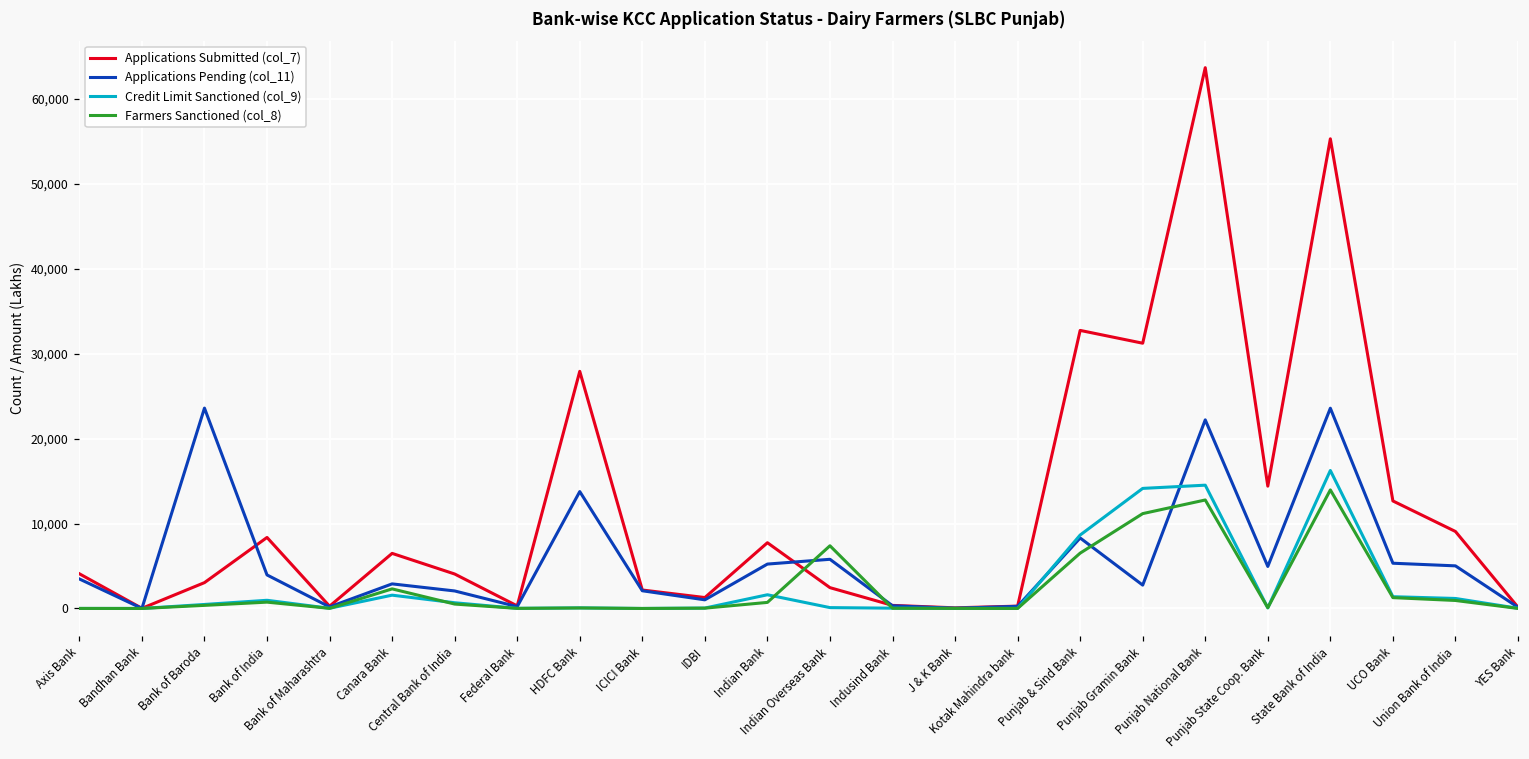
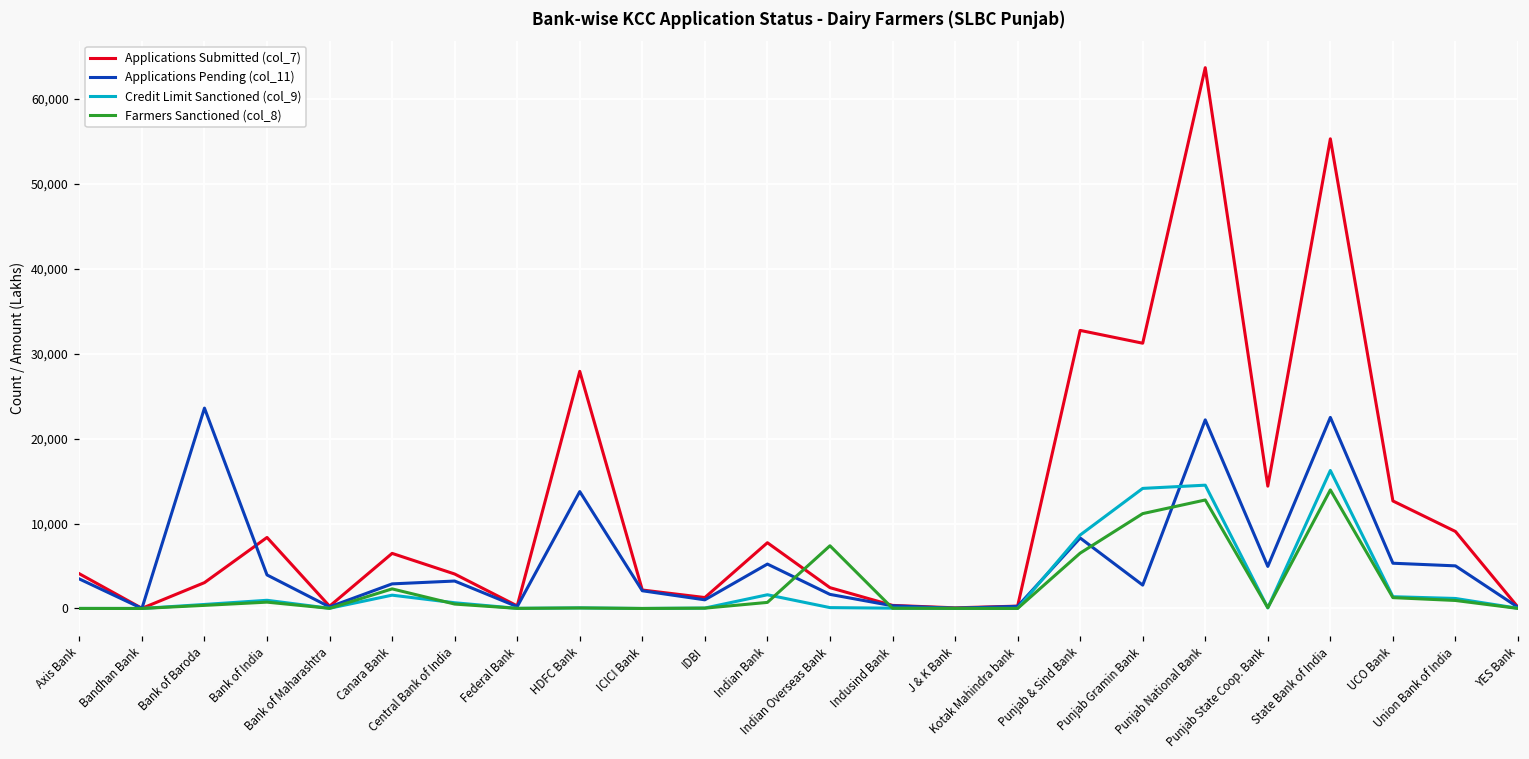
  {
    "Applications Submitted (col_7)": {
      "Axis Bank": "4,000",
      "Bank of Baroda": "3,000",
      "Bank of India": "8,000",
      "Canara Bank": "6,000",
      "Central Bank of India": "4,000",
      "HDFC Bank": "28,000",
      "Indian Bank": "8,000",
      "Indian Overseas Bank": "2,000",
      "Punjab & Sind Bank": "33,000",
      "Punjab Gramin Bank": "31,000",
      "Punjab National Bank": "64,000",
      "Punjab State Coop. Bank": "14,000",
      "State Bank of India": "55,000",
      "UCO Bank": "13,000",
      "Union Bank of India": "9,000"
    },
    "Applications Pending (col_11)": {
      "Axis Bank": "3,000",
      "Bank of Baroda": "24,000",
      "Bank of India": "4,000",
      "Canara Bank": "3,000",
-     "Central Bank of India": "2,000",
+     "Central Bank of India": "3,000",
      "HDFC Bank": "14,000",
      "Indian Bank": "5,000",
-     "Indian Overseas Bank": "6,000",
+     "Indian Overseas Bank": "2,000",
      "Punjab & Sind Bank": "8,000",
      "Punjab Gramin Bank": "3,000",
      "Punjab National Bank": "22,000",
      "Punjab State Coop. Bank": "5,000",
-     "State Bank of India": "24,000",
+     "State Bank of India": "22,000",
      "UCO Bank": "5,000",
      "Union Bank of India": "5,000"
    },
    "Credit Limit Sanctioned (col_9)": {
      "Canara Bank": "2,000",
      "Indian Bank": "2,000",
      "Indian Overseas Bank": "0",
      "Punjab & Sind Bank": "9,000",
      "Punjab Gramin Bank": "14,000",
      "Punjab National Bank": "15,000",
      "State Bank of India": "16,000"
    },
    "Farmers Sanctioned (col_8)": {
      "Canara Bank": "2,000",
      "Indian Bank": "1,000",
      "Indian Overseas Bank": "7,000",
      "Punjab & Sind Bank": "7,000",
      "Punjab Gramin Bank": "11,000",
      "Punjab National Bank": "13,000",
      "State Bank of India": "14,000"
    }
  }
